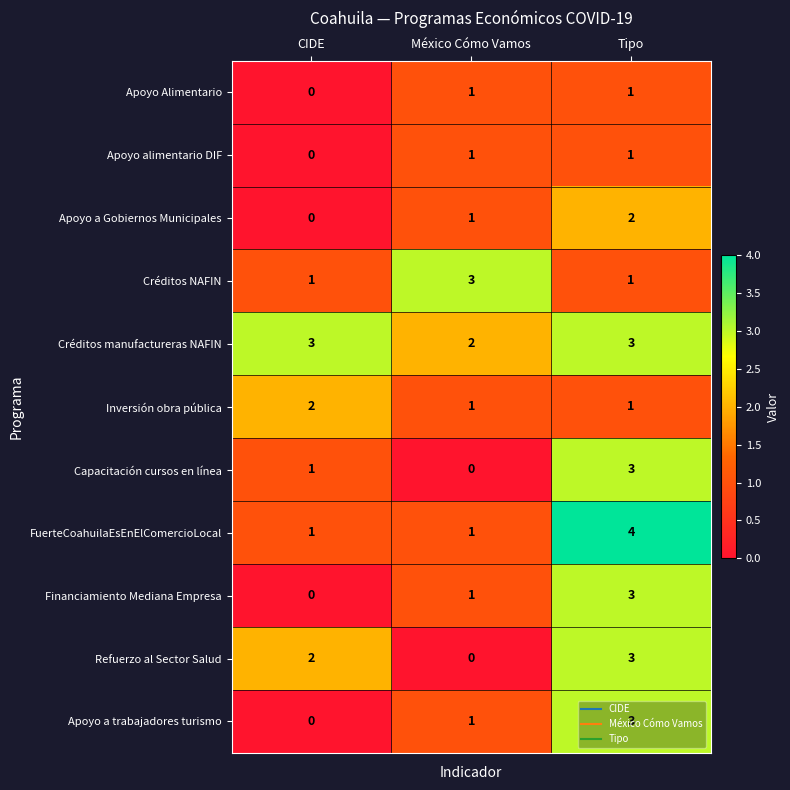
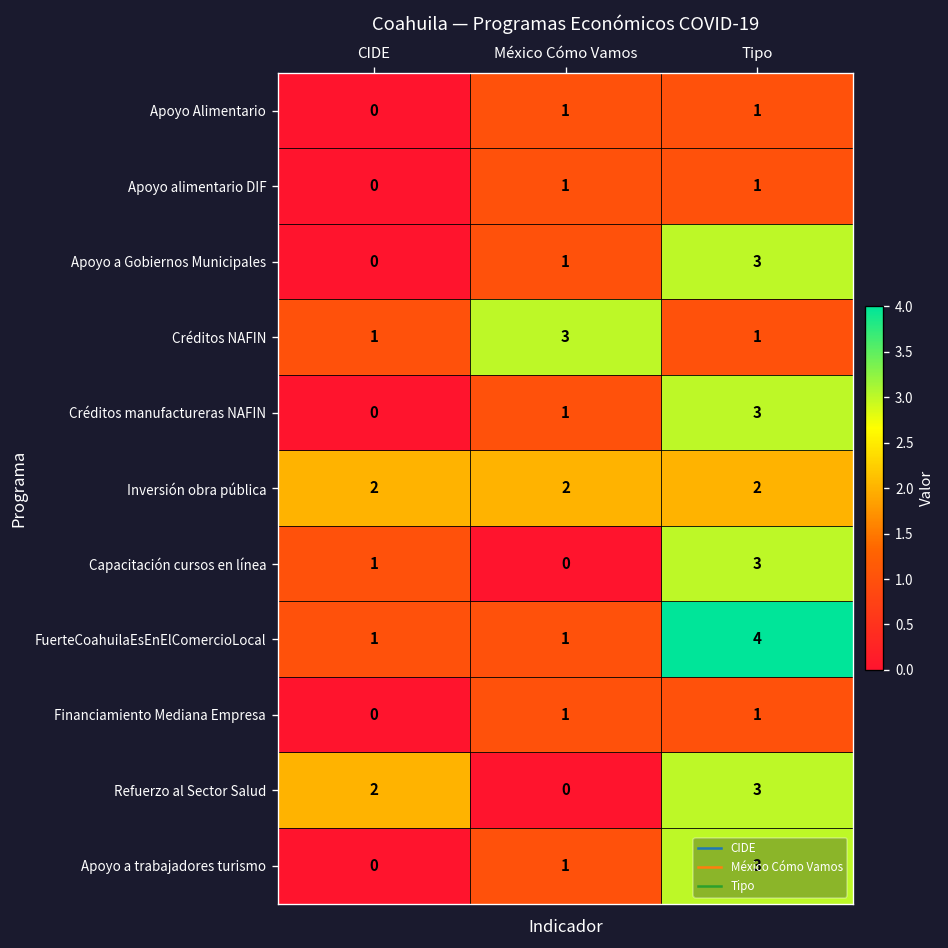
  {
    "Apoyo Alimentario": {
      "CIDE": 0,
      "México Cómo Vamos": 1,
      "Tipo": 1
    },
    "Apoyo alimentario DIF": {
      "CIDE": 0,
      "México Cómo Vamos": 1,
      "Tipo": 1
    },
    "Apoyo a Gobiernos Municipales": {
      "CIDE": 0,
      "México Cómo Vamos": 1,
-     "Tipo": 2
+     "Tipo": 3
    },
    "Créditos NAFIN": {
      "CIDE": 1,
      "México Cómo Vamos": 3,
      "Tipo": 1
    },
    "Créditos manufactureras NAFIN": {
-     "CIDE": 3,
-     "México Cómo Vamos": 2,
+     "CIDE": 0,
+     "México Cómo Vamos": 1,
      "Tipo": 3
    },
    "Inversión obra pública": {
      "CIDE": 2,
-     "México Cómo Vamos": 1,
-     "Tipo": 1
+     "México Cómo Vamos": 2,
+     "Tipo": 2
    },
    "Capacitación cursos en línea": {
      "CIDE": 1,
      "México Cómo Vamos": 0,
      "Tipo": 3
    },
    "FuerteCoahuilaEsEnElComercioLocal": {
      "CIDE": 1,
      "México Cómo Vamos": 1,
      "Tipo": 4
    },
    "Financiamiento Mediana Empresa": {
      "CIDE": 0,
      "México Cómo Vamos": 1,
-     "Tipo": 3
+     "Tipo": 1
    },
    "Refuerzo al Sector Salud": {
      "CIDE": 2,
      "México Cómo Vamos": 0,
      "Tipo": 3
    },
    "Apoyo a trabajadores turismo": {
      "CIDE": 0,
      "México Cómo Vamos": 1
    }
  }
